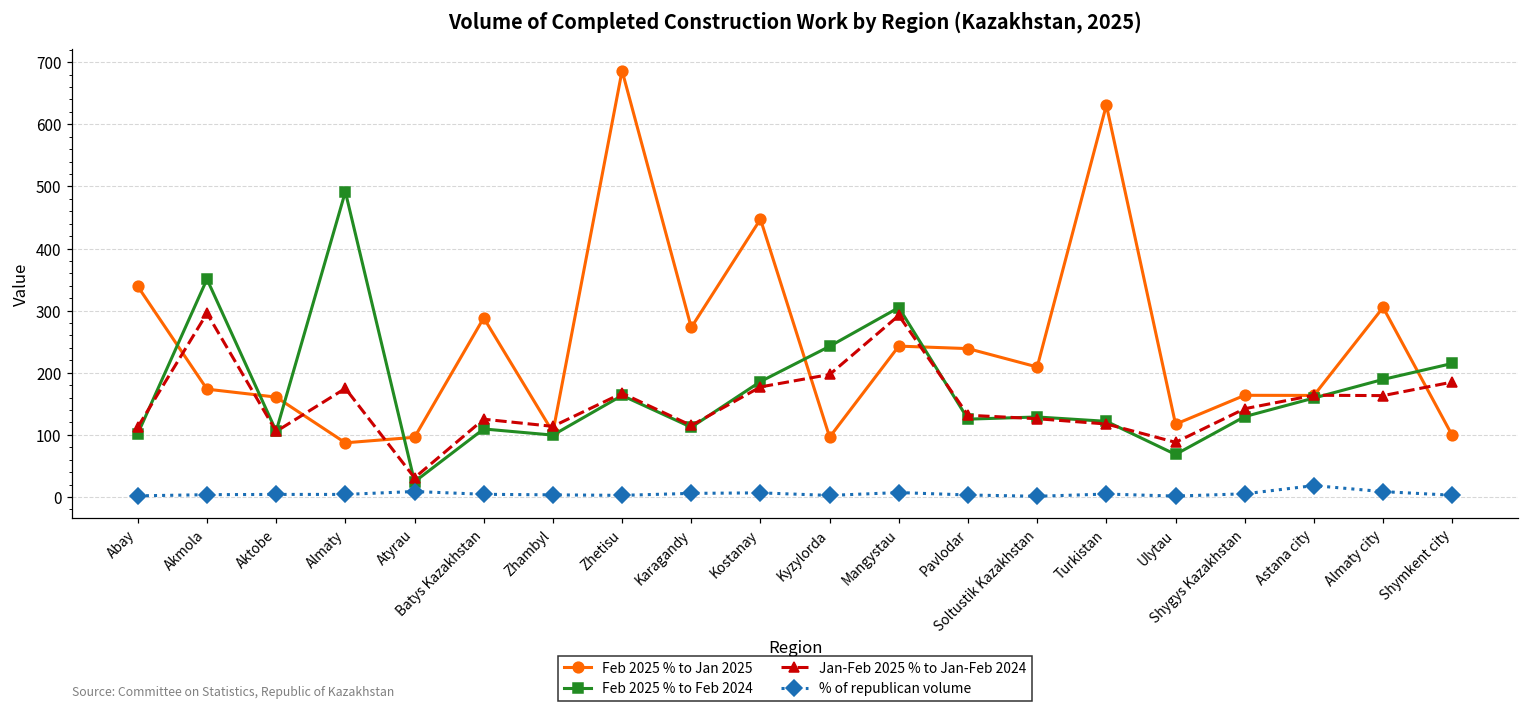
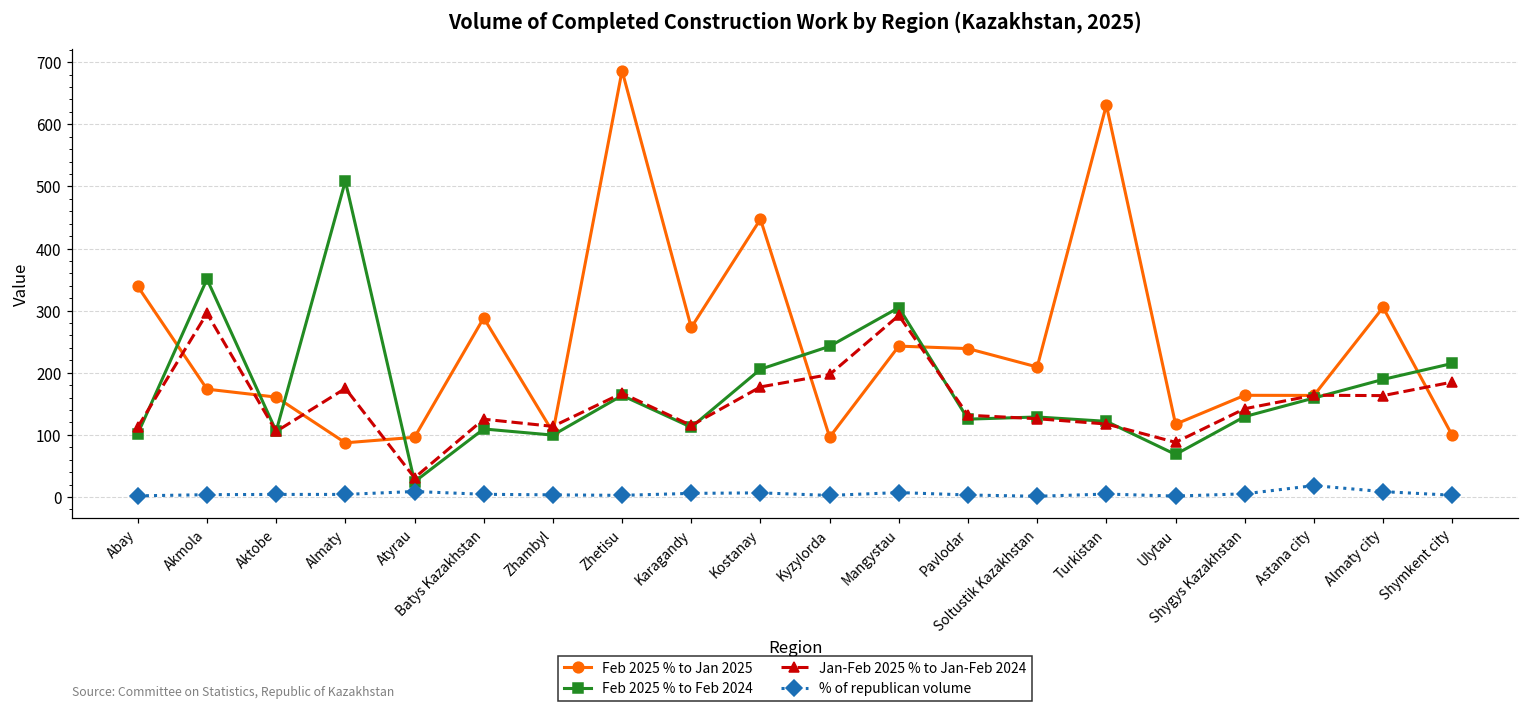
  {
    "Feb 2025 % to Jan 2025": {
      "Abay": 340,
      "Akmola": 170,
      "Aktobe": 160,
      "Almaty": 90,
      "Atyrau": 100,
      "Batys Kazakhstan": 290,
      "Zhambyl": 100,
      "Zhetisu": 690,
      "Karagandy": 270,
      "Kostanay": 450,
      "Kyzylorda": 100,
      "Mangystau": 240,
      "Pavlodar": 240,
      "Soltustik Kazakhstan": 210,
      "Turkistan": 630,
      "Ulytau": 120,
      "Shygys Kazakhstan": 160,
      "Almaty city": 310,
      "Shymkent city": 100
    },
    "Feb 2025 % to Feb 2024": {
      "Abay": 100,
      "Akmola": 350,
-     "Almaty": 490,
+     "Almaty": 510,
      "Atyrau": 20,
      "Batys Kazakhstan": 110,
      "Zhambyl": 100,
-     "Kostanay": 190,
+     "Kostanay": 210,
      "Kyzylorda": 240,
      "Mangystau": 310,
      "Pavlodar": 130,
      "Ulytau": 70,
      "Shygys Kazakhstan": 130,
      "Almaty city": 190,
      "Shymkent city": 220
    },
    "Jan-Feb 2025 % to Jan-Feb 2024": {
      "Abay": 110,
      "Akmola": 300,
      "Almaty": 170,
      "Atyrau": 30,
      "Batys Kazakhstan": 130,
      "Zhambyl": 110,
      "Kostanay": 180,
      "Kyzylorda": 200,
      "Mangystau": 290,
      "Pavlodar": 130,
      "Ulytau": 90,
      "Shygys Kazakhstan": 140,
      "Almaty city": 160,
      "Shymkent city": 190
    },
    "% of republican volume": {
      "Abay": 0,
      "Akmola": 0,
      "Aktobe": 0,
      "Almaty": 0,
      "Atyrau": 10,
      "Batys Kazakhstan": 0,
      "Zhambyl": 0,
      "Zhetisu": 0,
      "Karagandy": 10,
      "Kostanay": 10,
      "Kyzylorda": 0,
      "Mangystau": 10,
      "Pavlodar": 0,
      "Soltustik Kazakhstan": 0,
      "Turkistan": 0,
      "Ulytau": 0,
      "Shygys Kazakhstan": 10,
      "Astana city": 20,
      "Almaty city": 10,
      "Shymkent city": 0
    }
  }
